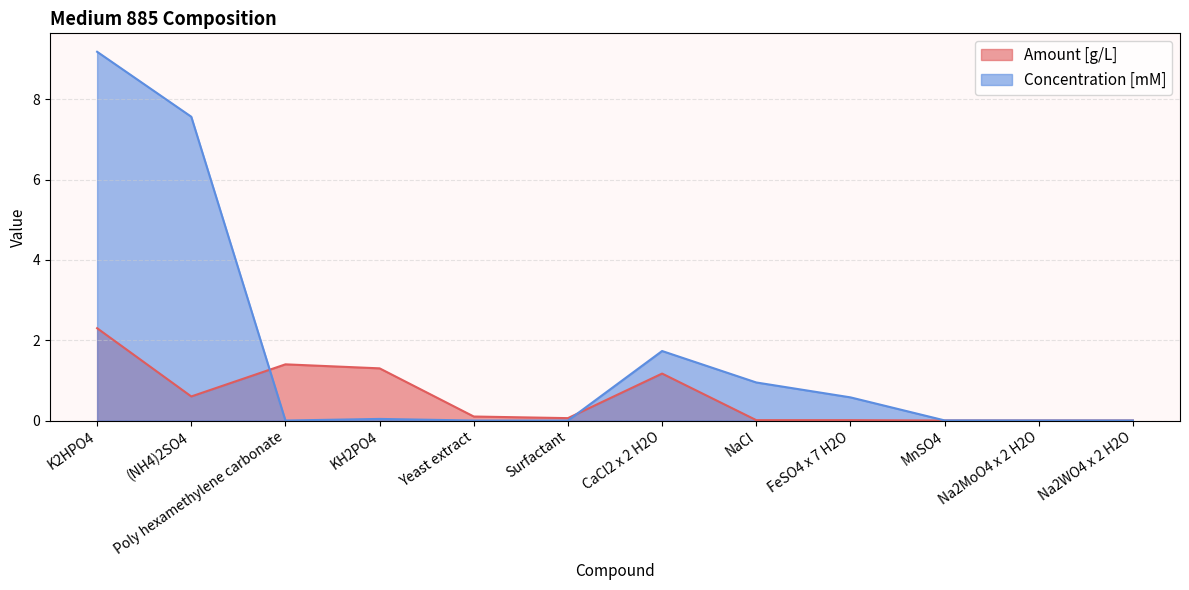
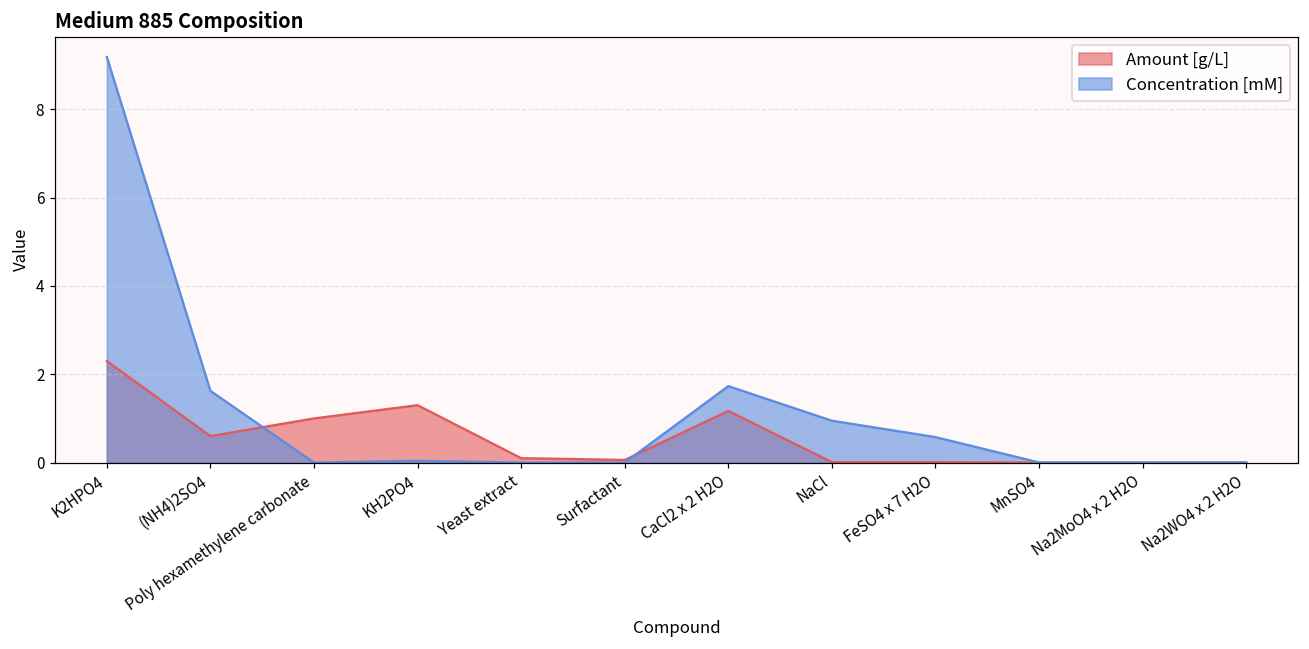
  {
    "Amount [g/L]": {
      "K2HPO4": 2.3,
      "(NH4)2SO4": 0.6,
-     "Poly hexamethylene carbonate": 1.4,
+     "Poly hexamethylene carbonate": 1.0,
      "KH2PO4": 1.3,
      "Yeast extract": 0.1,
      "CaCl2 x 2 H2O": 1.2,
      "NaCl": 0.0,
      "FeSO4 x 7 H2O": 0.0
    },
    "Concentration [mM]": {
      "K2HPO4": 9.2,
-     "(NH4)2SO4": 7.6,
+     "(NH4)2SO4": 1.6,
      "Poly hexamethylene carbonate": 0.0,
      "KH2PO4": 0.0,
      "Yeast extract": 0.0,
      "CaCl2 x 2 H2O": 1.7,
      "NaCl": 0.9,
      "FeSO4 x 7 H2O": 0.6
    }
  }
